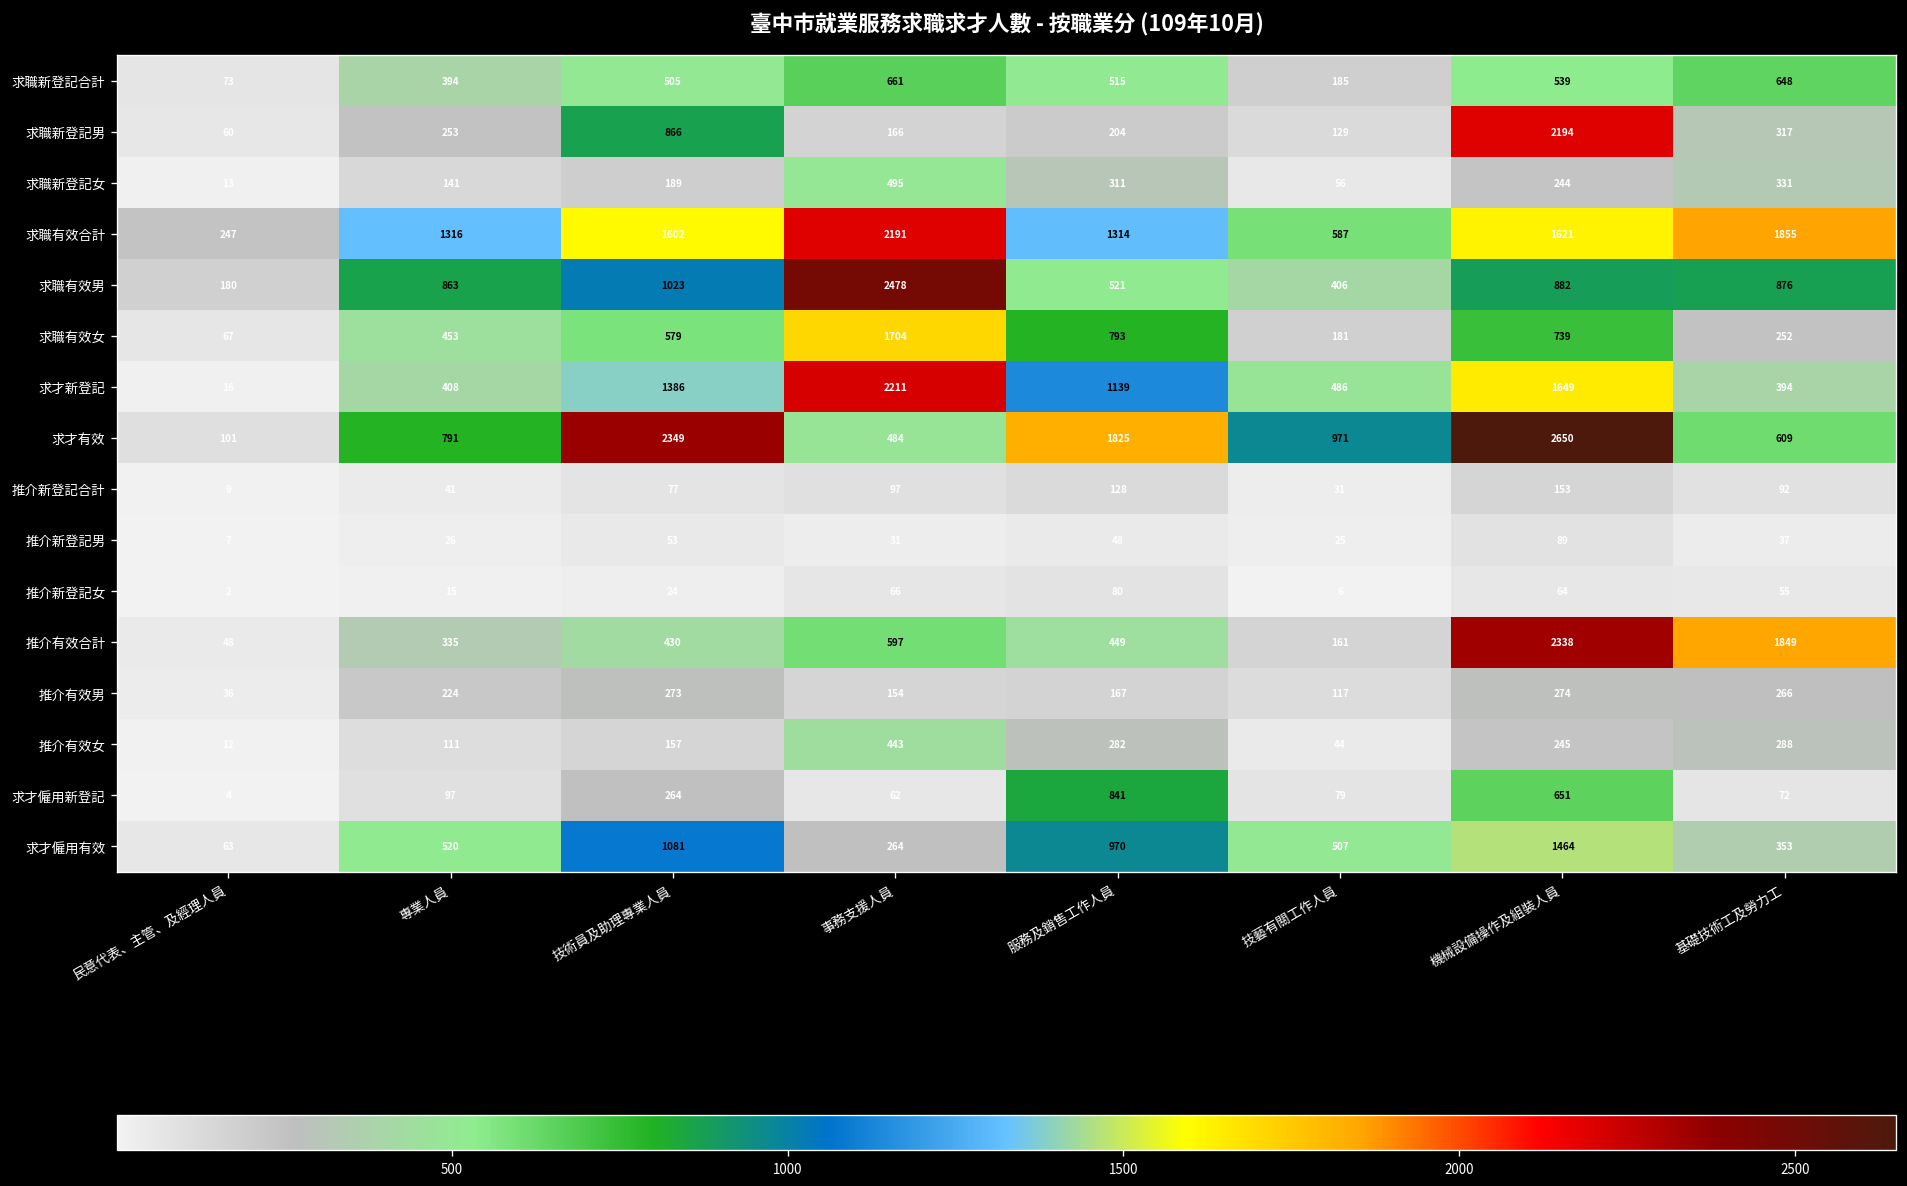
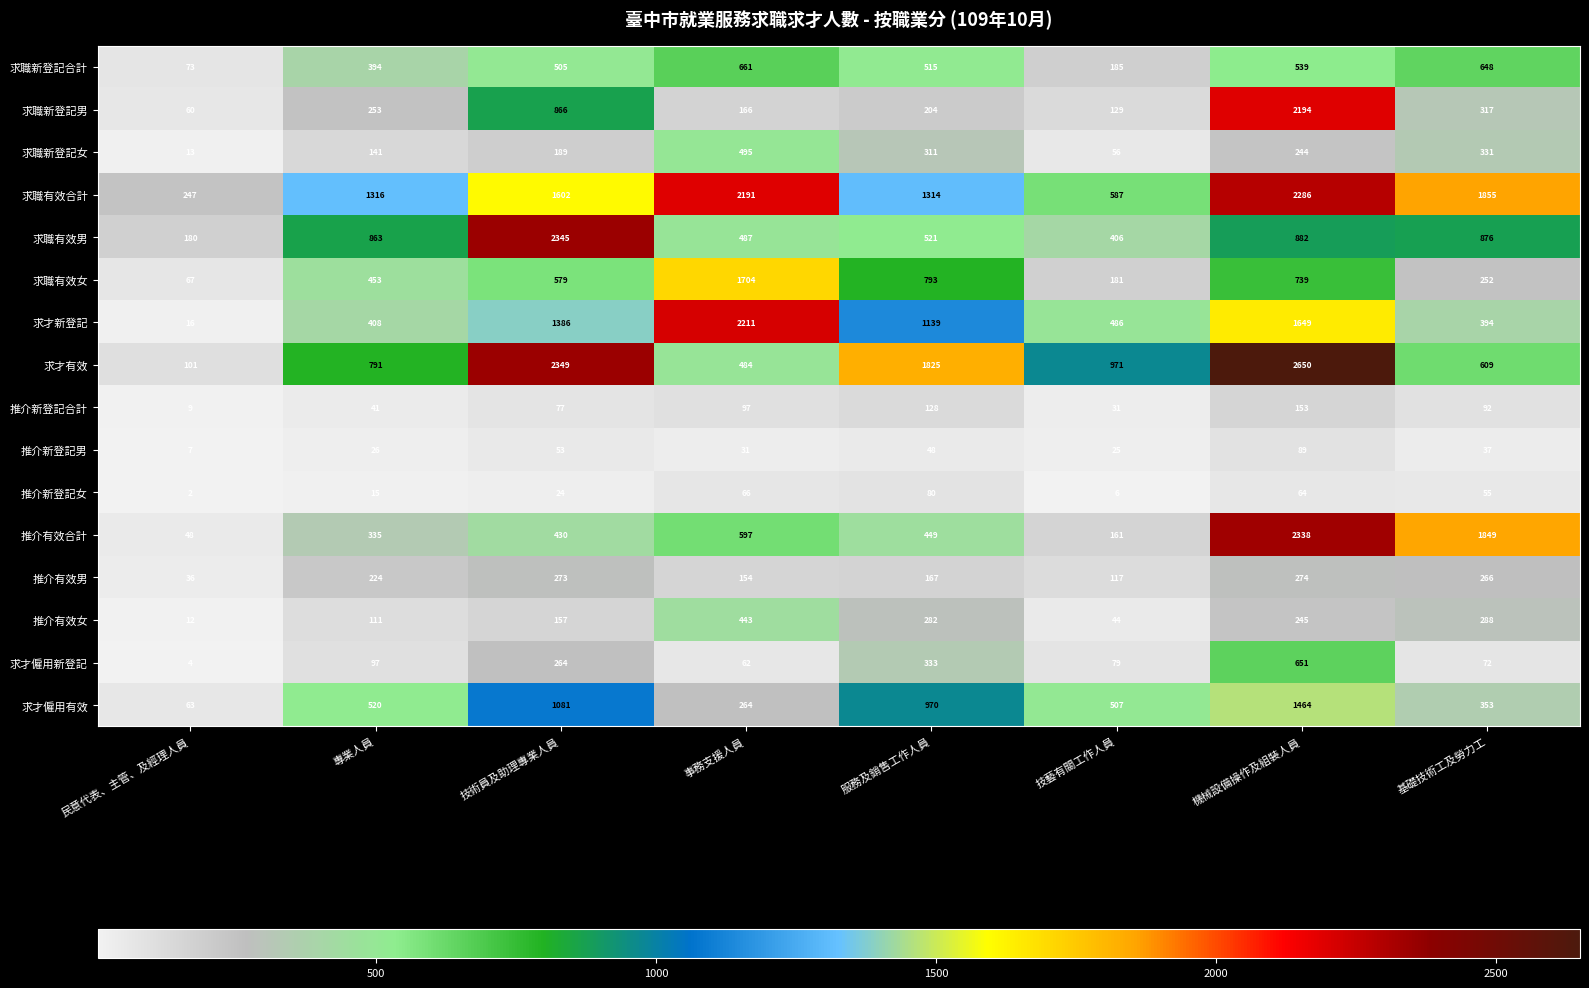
  {
    "求職新登記合計": {
      "專業人員": 394,
      "技術員及助理專業人員": 505,
      "事務支援人員": 661,
      "服務及銷售工作人員": 515,
      "技藝有關工作人員": 185,
      "機械設備操作及組裝人員": 539,
      "基礎技術工及勞力工": 648
    },
    "求職新登記男": {
      "專業人員": 253,
      "技術員及助理專業人員": 866,
      "服務及銷售工作人員": 204,
      "機械設備操作及組裝人員": 2194,
      "基礎技術工及勞力工": 317
    },
    "求職新登記女": {
      "技術員及助理專業人員": 189,
      "事務支援人員": 495,
      "服務及銷售工作人員": 311,
      "機械設備操作及組裝人員": 244,
      "基礎技術工及勞力工": 331
    },
    "求職有效合計": {
      "民意代表、主管、及經理人員": 247,
      "專業人員": 1316,
      "技術員及助理專業人員": 1602,
      "事務支援人員": 2191,
      "服務及銷售工作人員": 1314,
      "技藝有關工作人員": 587,
-     "機械設備操作及組裝人員": 1621,
+     "機械設備操作及組裝人員": 2286,
      "基礎技術工及勞力工": 1855
    },
    "求職有效男": {
      "專業人員": 863,
-     "技術員及助理專業人員": 1023,
-     "事務支援人員": 2478,
+     "技術員及助理專業人員": 2345,
+     "事務支援人員": 487,
      "服務及銷售工作人員": 521,
      "技藝有關工作人員": 406,
      "機械設備操作及組裝人員": 882,
      "基礎技術工及勞力工": 876
    },
    "求職有效女": {
      "專業人員": 453,
      "技術員及助理專業人員": 579,
      "事務支援人員": 1704,
      "服務及銷售工作人員": 793,
      "機械設備操作及組裝人員": 739,
      "基礎技術工及勞力工": 252
    },
    "求才新登記": {
      "專業人員": 408,
      "技術員及助理專業人員": 1386,
      "事務支援人員": 2211,
      "服務及銷售工作人員": 1139,
      "技藝有關工作人員": 486,
      "機械設備操作及組裝人員": 1649,
      "基礎技術工及勞力工": 394
    },
    "求才有效": {
      "專業人員": 791,
      "技術員及助理專業人員": 2349,
      "事務支援人員": 484,
      "服務及銷售工作人員": 1825,
      "技藝有關工作人員": 971,
      "機械設備操作及組裝人員": 2650,
      "基礎技術工及勞力工": 609
    },
    "推介有效合計": {
      "專業人員": 335,
      "技術員及助理專業人員": 430,
      "事務支援人員": 597,
      "服務及銷售工作人員": 449,
      "機械設備操作及組裝人員": 2338,
      "基礎技術工及勞力工": 1849
    },
    "推介有效男": {
      "專業人員": 224,
      "技術員及助理專業人員": 273,
      "機械設備操作及組裝人員": 274,
      "基礎技術工及勞力工": 266
    },
    "推介有效女": {
      "事務支援人員": 443,
      "服務及銷售工作人員": 282,
      "機械設備操作及組裝人員": 245,
      "基礎技術工及勞力工": 288
    },
    "求才僱用新登記": {
      "技術員及助理專業人員": 264,
-     "服務及銷售工作人員": 841,
+     "服務及銷售工作人員": 333,
      "機械設備操作及組裝人員": 651
    },
    "求才僱用有效": {
      "專業人員": 520,
      "技術員及助理專業人員": 1081,
      "事務支援人員": 264,
      "服務及銷售工作人員": 970,
      "技藝有關工作人員": 507,
      "機械設備操作及組裝人員": 1464,
      "基礎技術工及勞力工": 353
    }
  }
